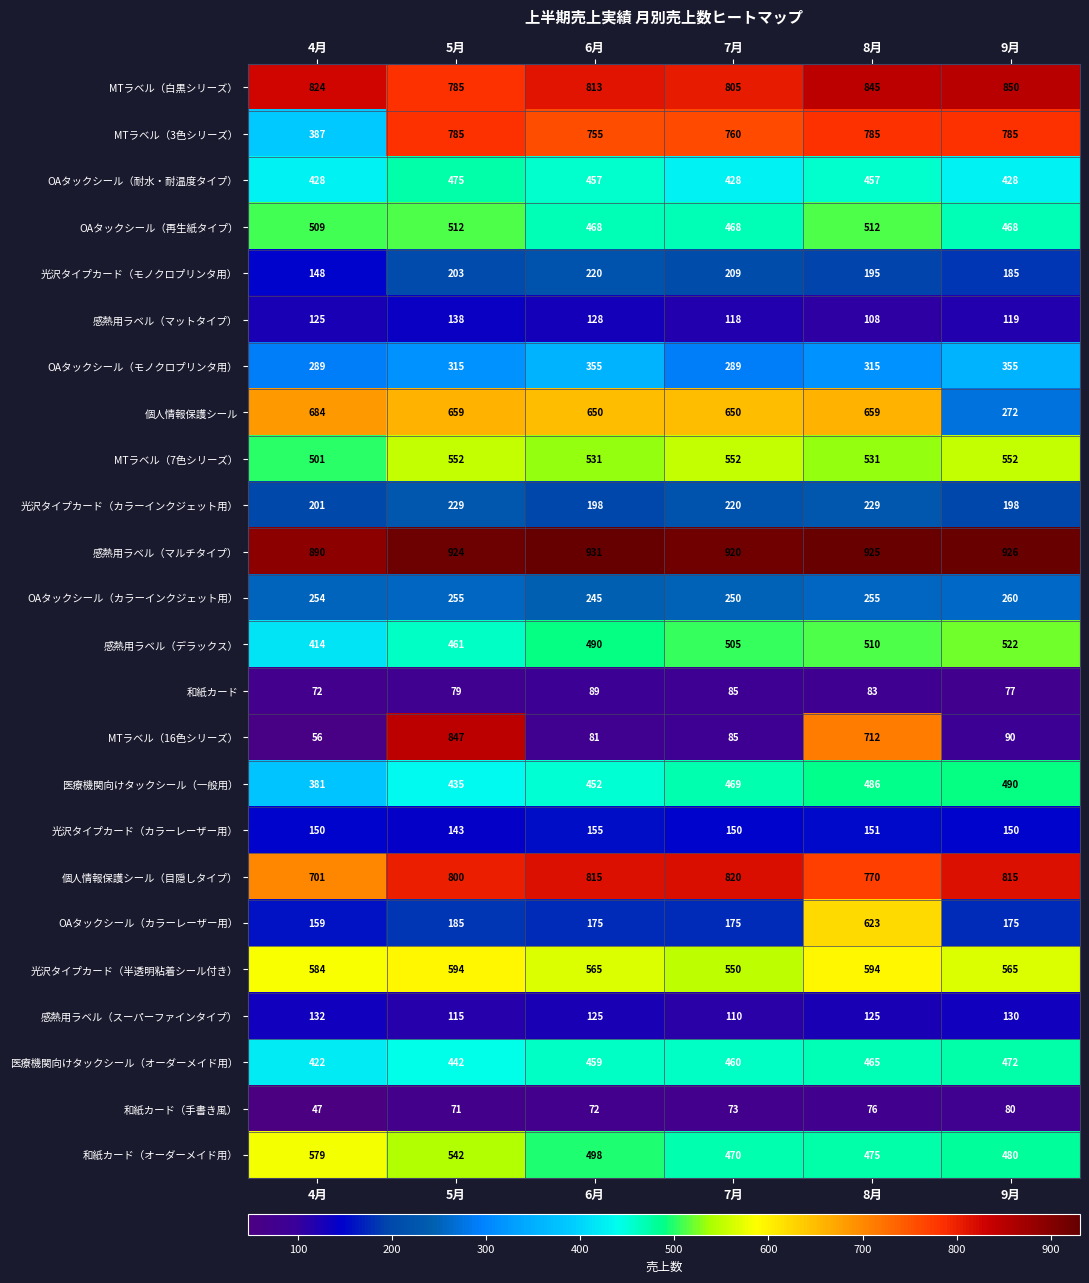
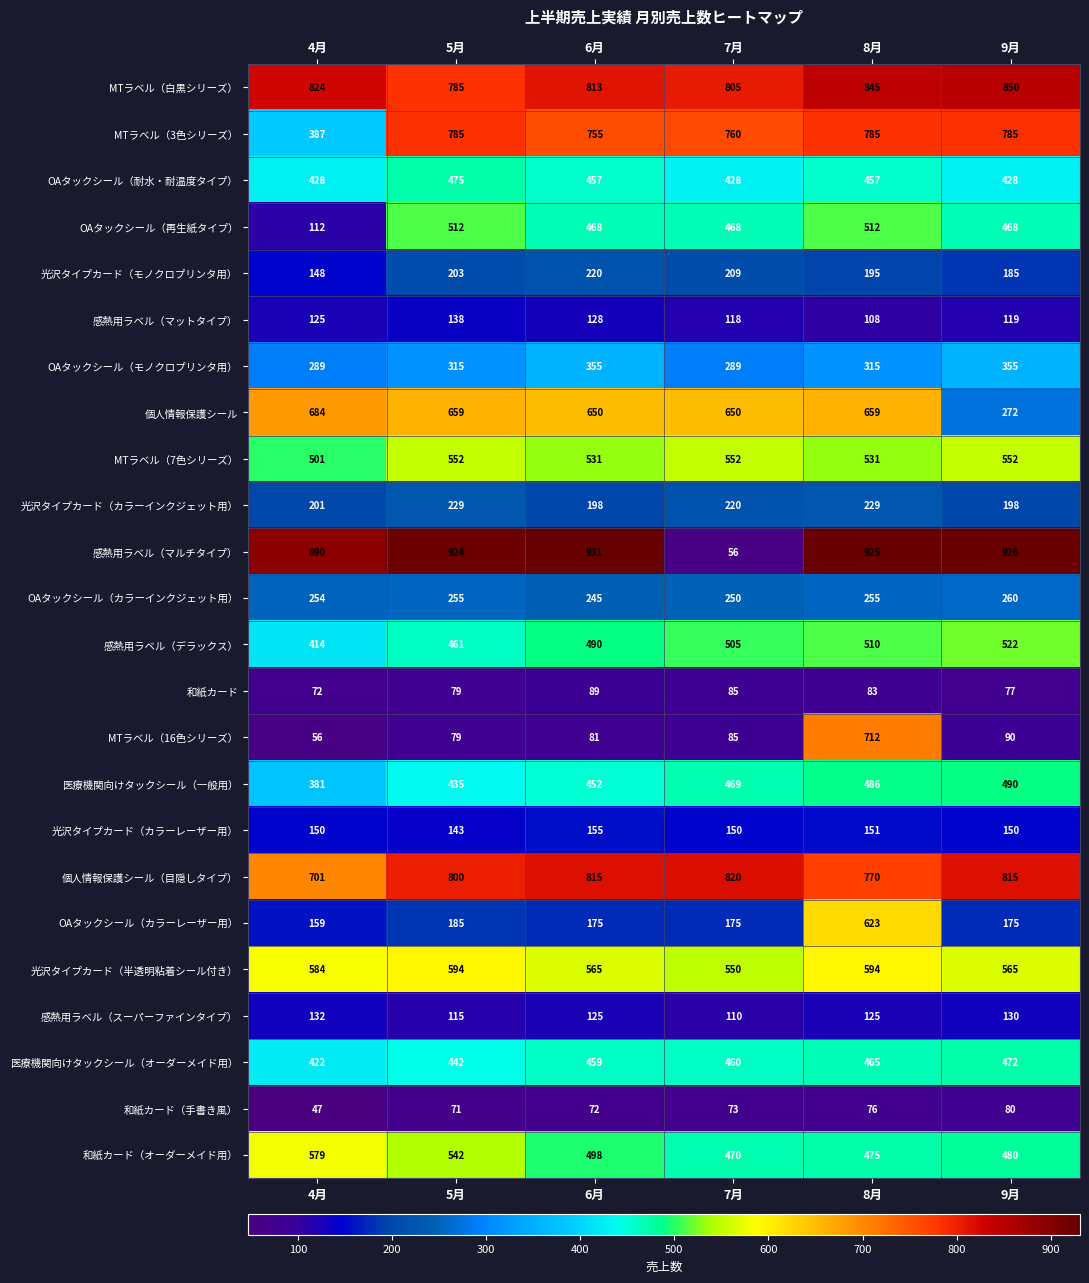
  {
    "MTラベル（白黒シリーズ）": {
      "4月": 824,
      "5月": 785,
      "6月": 813,
      "7月": 805,
      "8月": 845,
      "9月": 850
    },
    "MTラベル（3色シリーズ）": {
      "4月": 387,
      "5月": 785,
      "6月": 755,
      "7月": 760,
      "8月": 785,
      "9月": 785
    },
    "OAタックシール（耐水・耐温度タイプ）": {
      "4月": 428,
      "5月": 475,
      "6月": 457,
      "7月": 428,
      "8月": 457,
      "9月": 428
    },
    "OAタックシール（再生紙タイプ）": {
-     "4月": 509,
+     "4月": 112,
      "5月": 512,
      "6月": 468,
      "7月": 468,
      "8月": 512,
      "9月": 468
    },
    "光沢タイプカード（モノクロプリンタ用）": {
      "4月": 148,
      "5月": 203,
      "6月": 220,
      "7月": 209,
      "8月": 195,
      "9月": 185
    },
    "感熱用ラベル（マットタイプ）": {
      "4月": 125,
      "5月": 138,
      "6月": 128,
      "7月": 118,
      "8月": 108,
      "9月": 119
    },
    "OAタックシール（モノクロプリンタ用）": {
      "4月": 289,
      "5月": 315,
      "6月": 355,
      "7月": 289,
      "8月": 315,
      "9月": 355
    },
    "個人情報保護シール": {
      "4月": 684,
      "5月": 659,
      "6月": 650,
      "7月": 650,
      "8月": 659,
      "9月": 272
    },
    "MTラベル（7色シリーズ）": {
      "4月": 501,
      "5月": 552,
      "6月": 531,
      "7月": 552,
      "8月": 531,
      "9月": 552
    },
    "光沢タイプカード（カラーインクジェット用）": {
      "4月": 201,
      "5月": 229,
      "6月": 198,
      "7月": 220,
      "8月": 229,
      "9月": 198
    },
    "感熱用ラベル（マルチタイプ）": {
      "4月": 890,
      "5月": 924,
      "6月": 931,
-     "7月": 920,
+     "7月": 56,
      "8月": 925,
      "9月": 926
    },
    "OAタックシール（カラーインクジェット用）": {
      "4月": 254,
      "5月": 255,
      "6月": 245,
      "7月": 250,
      "8月": 255,
      "9月": 260
    },
    "感熱用ラベル（デラックス）": {
      "4月": 414,
      "5月": 461,
      "6月": 490,
      "7月": 505,
      "8月": 510,
      "9月": 522
    },
    "和紙カード": {
      "4月": 72,
      "5月": 79,
      "6月": 89,
      "7月": 85,
      "8月": 83,
      "9月": 77
    },
    "MTラベル（16色シリーズ）": {
      "4月": 56,
-     "5月": 847,
+     "5月": 79,
      "6月": 81,
      "7月": 85,
      "8月": 712,
      "9月": 90
    },
    "医療機関向けタックシール（一般用）": {
      "4月": 381,
      "5月": 435,
      "6月": 452,
      "7月": 469,
      "8月": 486,
      "9月": 490
    },
    "光沢タイプカード（カラーレーザー用）": {
      "4月": 150,
      "5月": 143,
      "6月": 155,
      "7月": 150,
      "8月": 151,
      "9月": 150
    },
    "個人情報保護シール（目隠しタイプ）": {
      "4月": 701,
      "5月": 800,
      "6月": 815,
      "7月": 820,
      "8月": 770,
      "9月": 815
    },
    "OAタックシール（カラーレーザー用）": {
      "4月": 159,
      "5月": 185,
      "6月": 175,
      "7月": 175,
      "8月": 623,
      "9月": 175
    },
    "光沢タイプカード（半透明粘着シール付き）": {
      "4月": 584,
      "5月": 594,
      "6月": 565,
      "7月": 550,
      "8月": 594,
      "9月": 565
    },
    "感熱用ラベル（スーパーファインタイプ）": {
      "4月": 132,
      "5月": 115,
      "6月": 125,
      "7月": 110,
      "8月": 125,
      "9月": 130
    },
    "医療機関向けタックシール（オーダーメイド用）": {
      "4月": 422,
      "5月": 442,
      "6月": 459,
      "7月": 460,
      "8月": 465,
      "9月": 472
    },
    "和紙カード（手書き風）": {
      "4月": 47,
      "5月": 71,
      "6月": 72,
      "7月": 73,
      "8月": 76,
      "9月": 80
    },
    "和紙カード（オーダーメイド用）": {
      "4月": 579,
      "5月": 542,
      "6月": 498,
      "7月": 470,
      "8月": 475,
      "9月": 480
    }
  }
